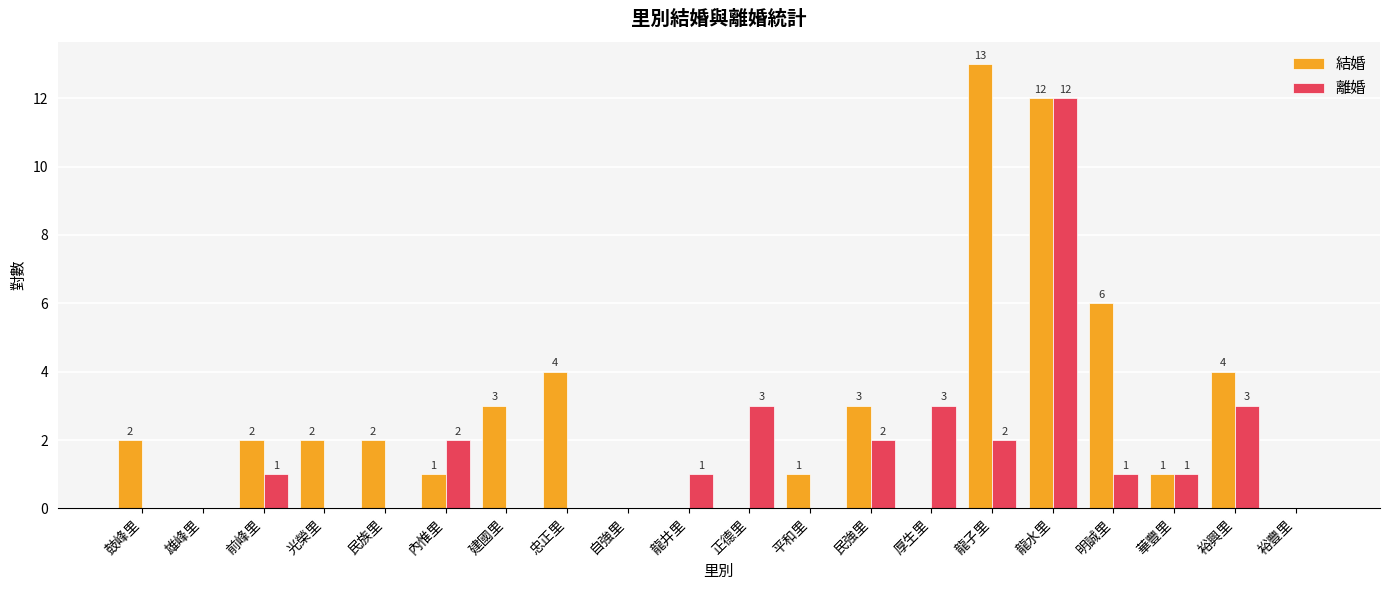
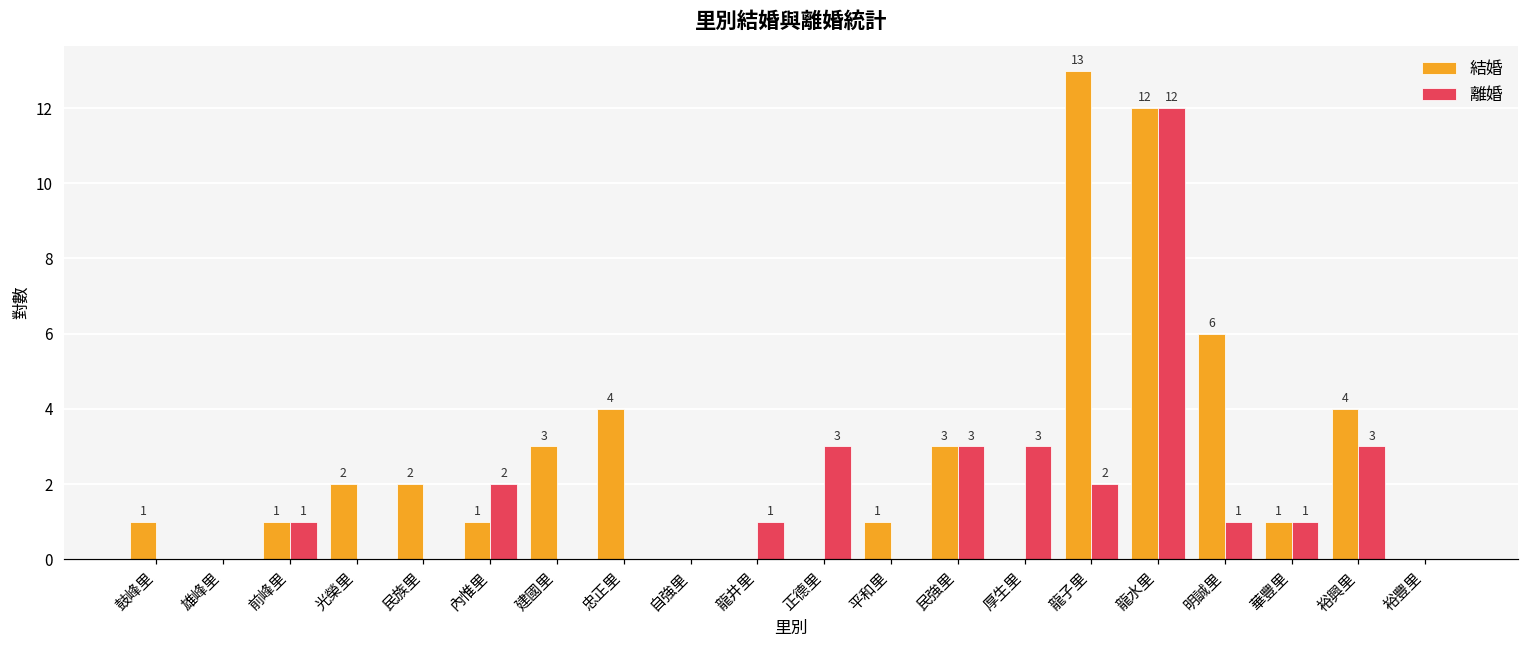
  {
    "結婚": {
-     "鼓峰里": 2,
-     "前峰里": 2,
+     "鼓峰里": 1,
+     "前峰里": 1,
      "光榮里": 2,
      "民族里": 2,
      "內惟里": 1,
      "建國里": 3,
      "忠正里": 4,
      "平和里": 1,
      "民強里": 3,
      "龍子里": 13,
      "龍水里": 12,
      "明誠里": 6,
      "華豐里": 1,
      "裕興里": 4
    },
    "離婚": {
      "前峰里": 1,
      "內惟里": 2,
      "龍井里": 1,
      "正德里": 3,
-     "民強里": 2,
+     "民強里": 3,
      "厚生里": 3,
      "龍子里": 2,
      "龍水里": 12,
      "明誠里": 1,
      "華豐里": 1,
      "裕興里": 3
    }
  }
